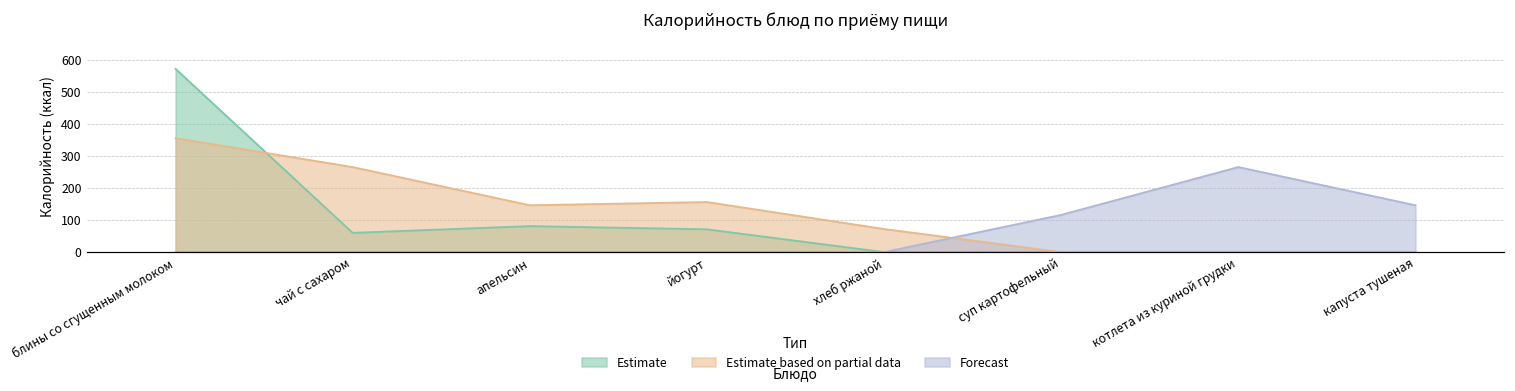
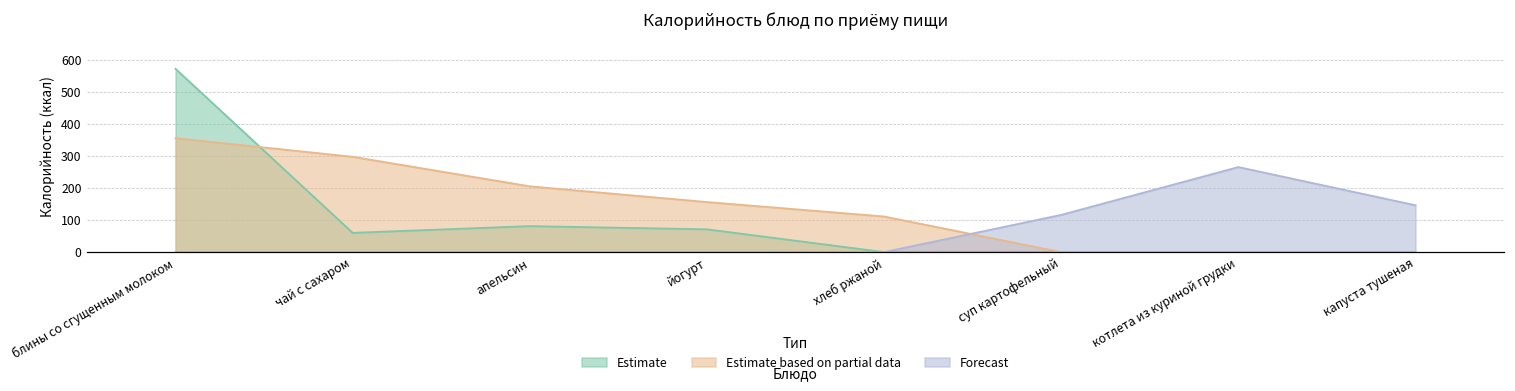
  {
    "Estimate based on partial data": {
      "блины со сгущенным молоком": 360,
-     "чай с сахаром": 270,
-     "апельсин": 150,
+     "чай с сахаром": 300,
+     "апельсин": 210,
      "йогурт": 160,
-     "хлеб ржаной": 70
+     "хлеб ржаной": 110
    }
  }
